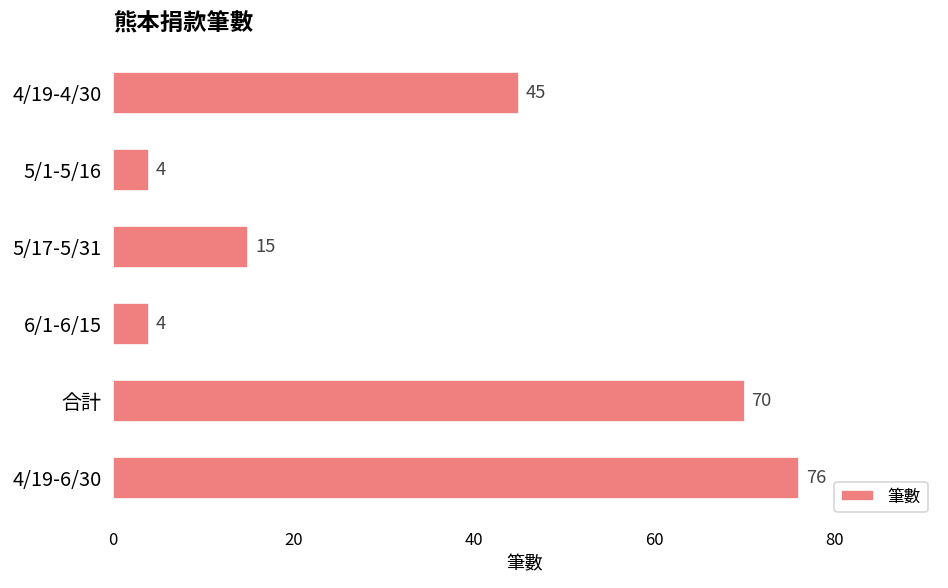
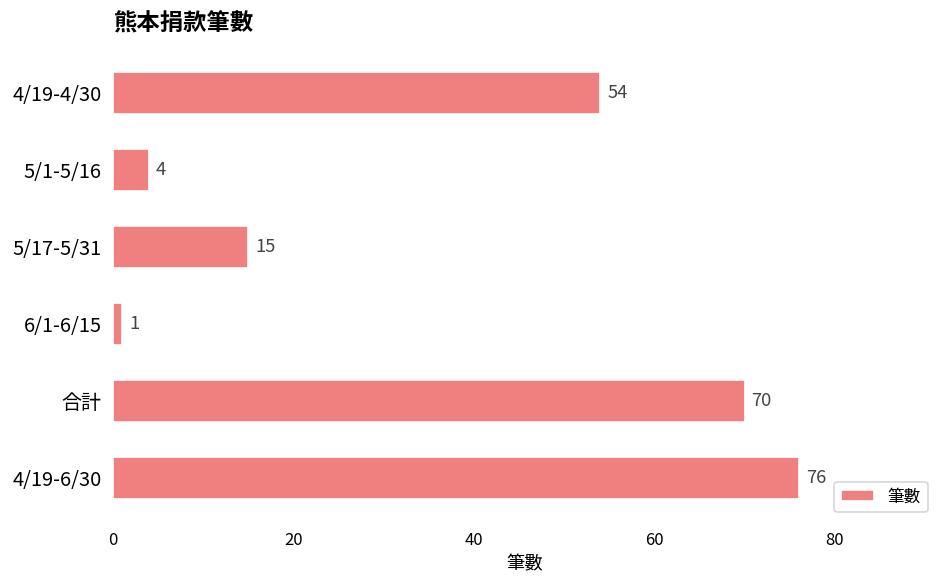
  {
-   "4/19-4/30": 45,
+   "4/19-4/30": 54,
    "5/1-5/16": 4,
    "5/17-5/31": 15,
-   "6/1-6/15": 4,
+   "6/1-6/15": 1,
    "合計": 70,
    "4/19-6/30": 76
  }
